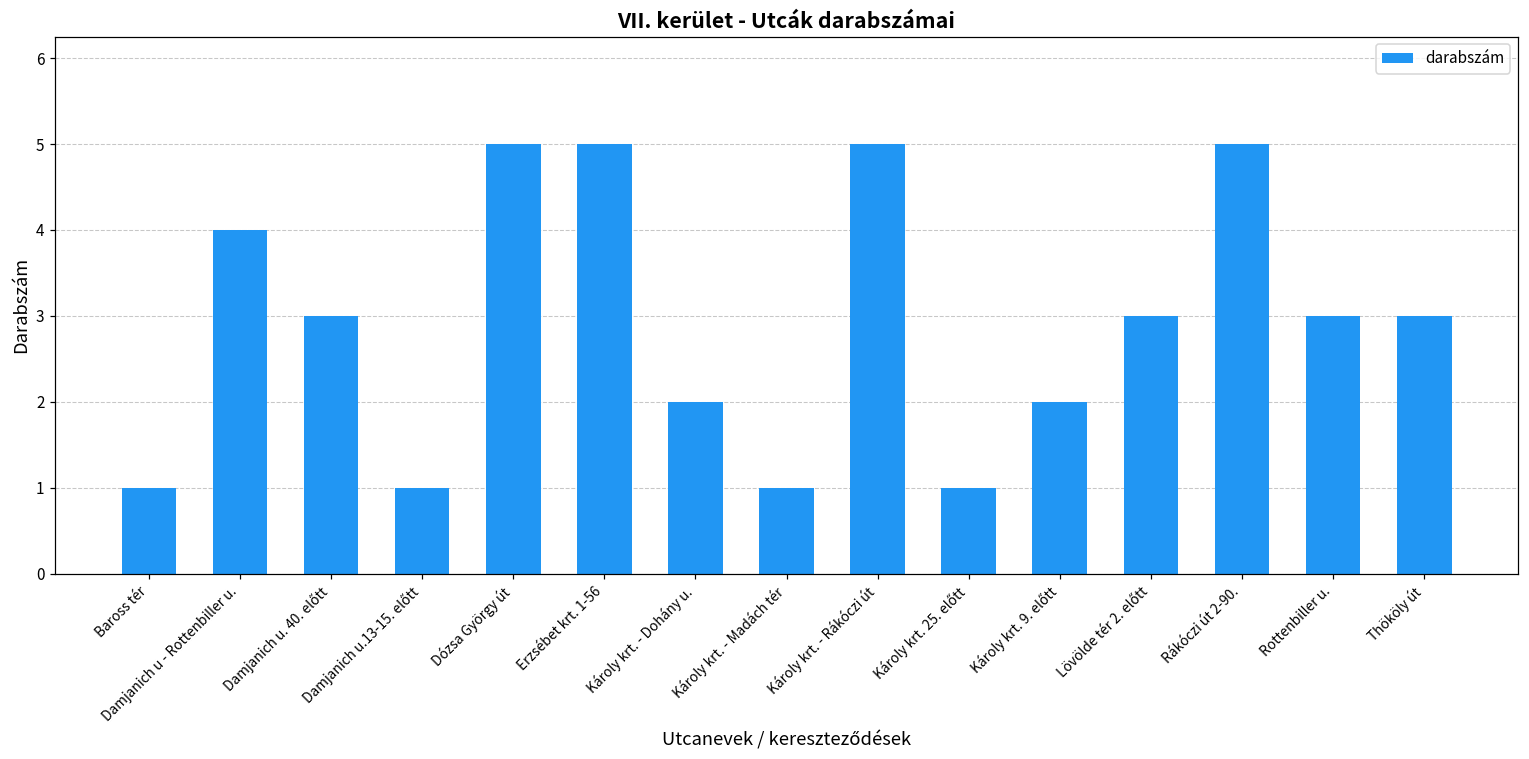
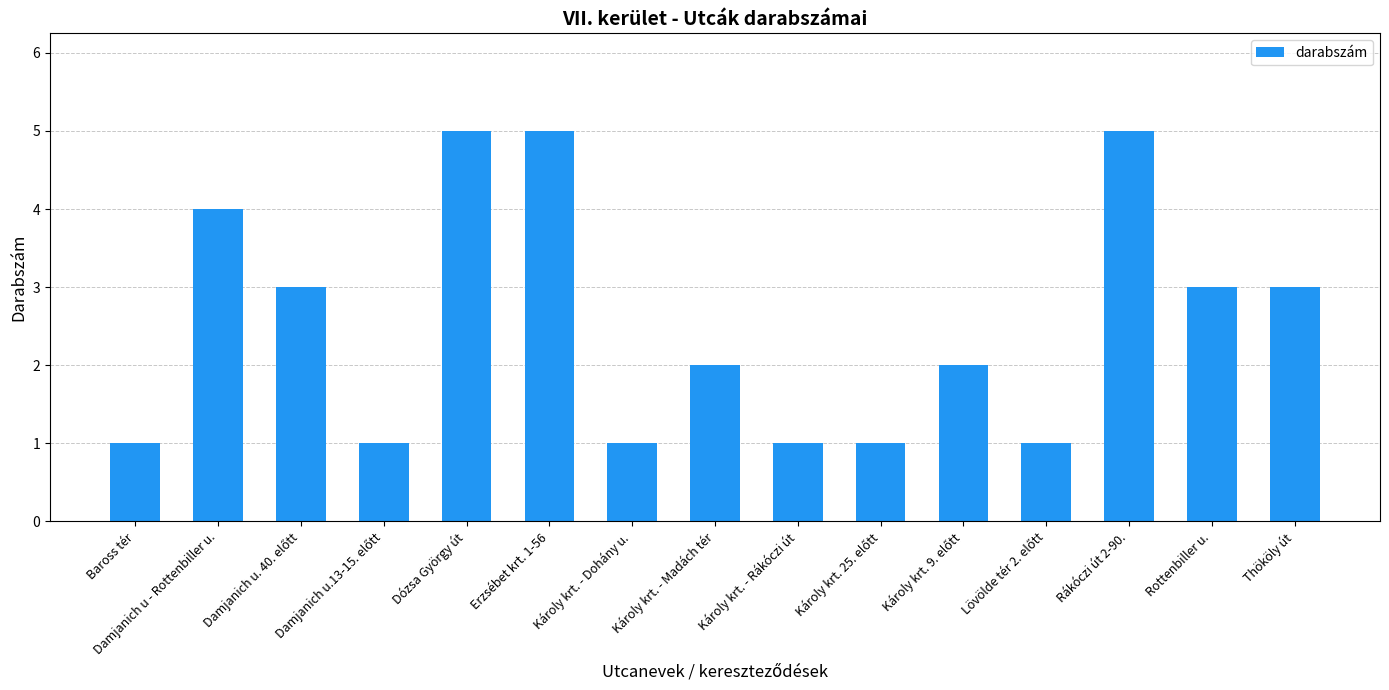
  {
    "Baross tér": 1,
    "Damjanich u - Rottenbiller u.": 4,
    "Damjanich u. 40. előtt": 3,
    "Damjanich u.13-15. előtt": 1,
    "Dózsa György út": 5,
    "Erzsébet krt. 1-56": 5,
-   "Károly krt. - Dohány u.": 2,
-   "Károly krt. - Madách tér": 1,
-   "Károly krt. - Rákóczi út": 5,
+   "Károly krt. - Dohány u.": 1,
+   "Károly krt. - Madách tér": 2,
+   "Károly krt. - Rákóczi út": 1,
    "Károly krt. 25. előtt": 1,
    "Károly krt. 9. előtt": 2,
-   "Lövölde tér 2. előtt": 3,
+   "Lövölde tér 2. előtt": 1,
    "Rákóczi út 2-90.": 5,
    "Rottenbiller u.": 3,
    "Thököly út": 3
  }
